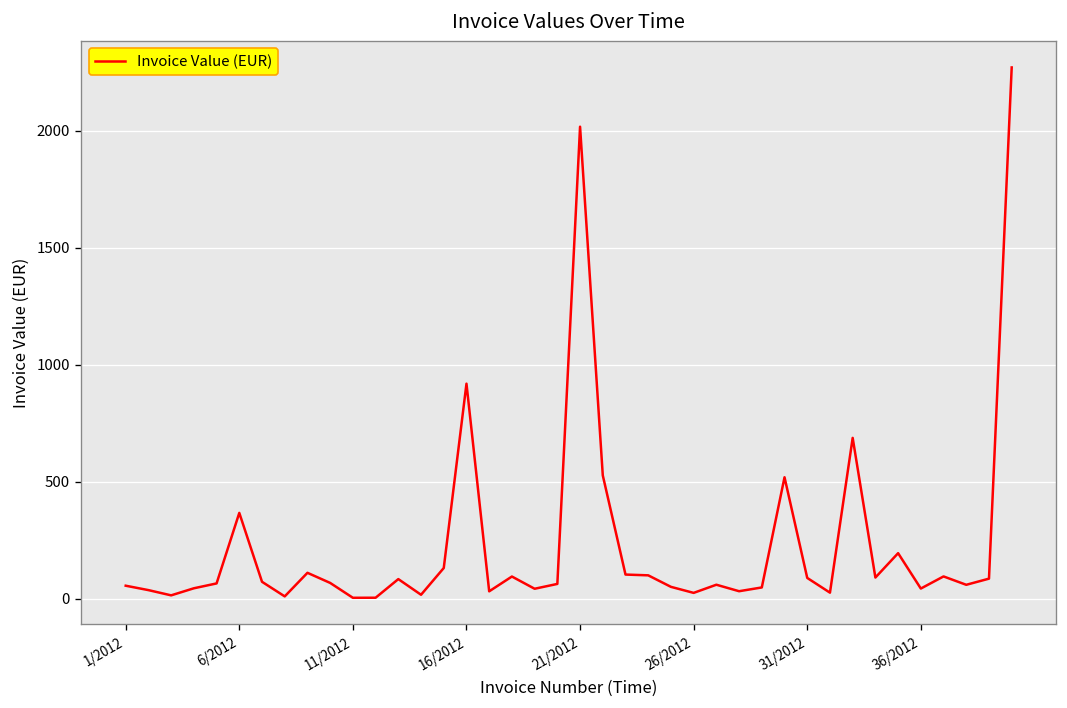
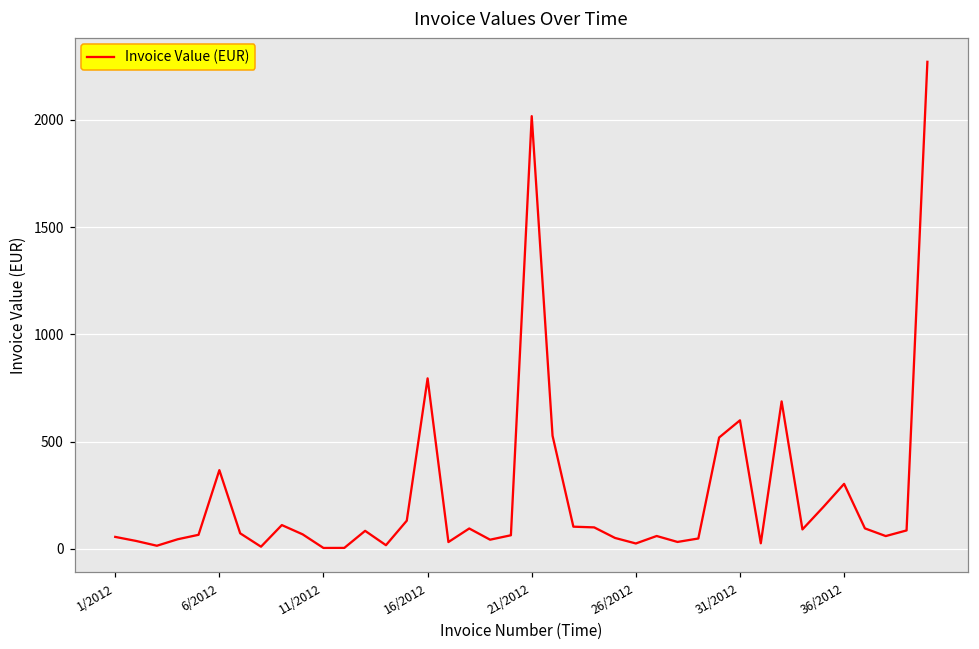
  {
    "1/2012": 60,
    "6/2012": 370,
    "11/2012": 0,
-   "16/2012": 920,
+   "16/2012": 790,
    "21/2012": 2020,
    "26/2012": 20,
-   "31/2012": 90,
-   "36/2012": 40
+   "31/2012": 600,
+   "36/2012": 300
  }
